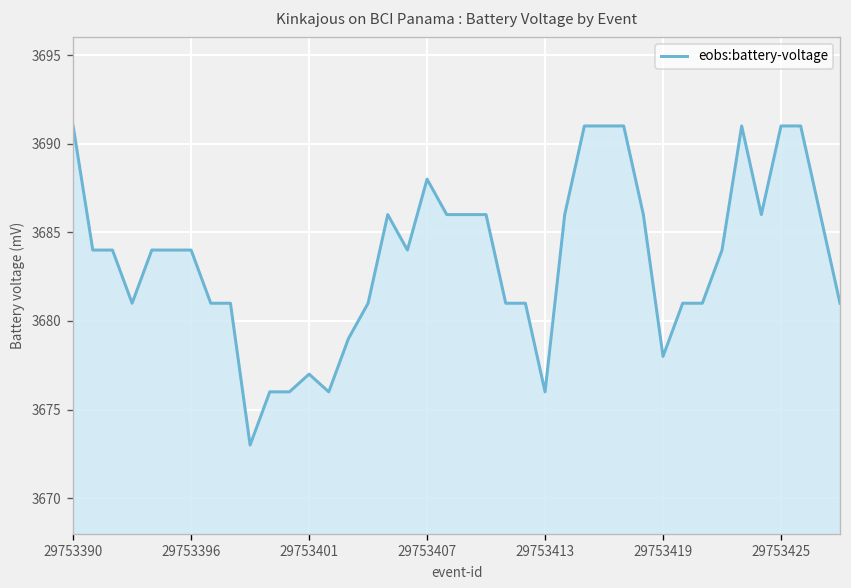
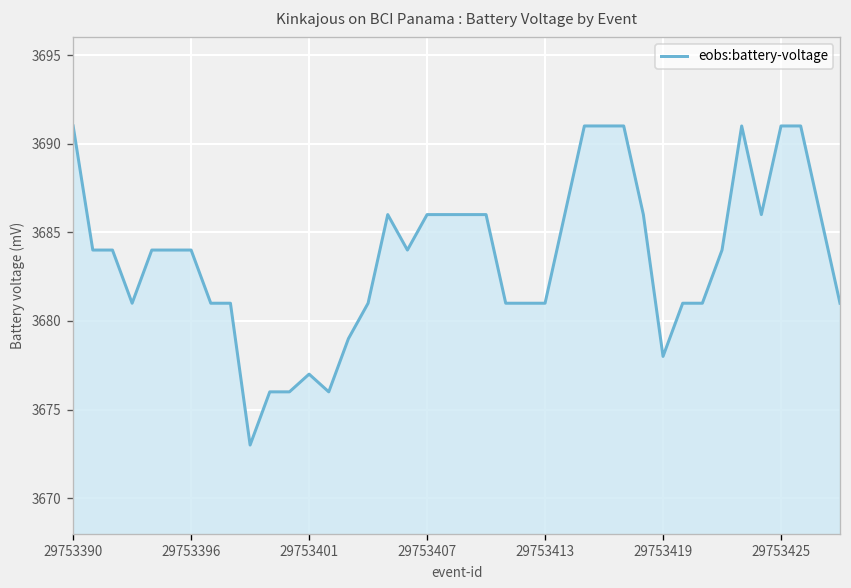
  {
    "29753390": 3691,
    "29753396": 3684,
    "29753401": 3677,
-   "29753407": 3688,
-   "29753413": 3676,
+   "29753407": 3686,
+   "29753413": 3681,
    "29753419": 3678,
    "29753425": 3691
  }
